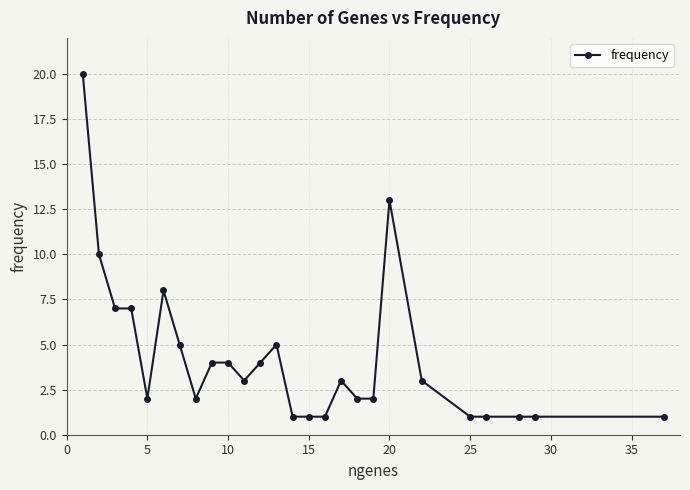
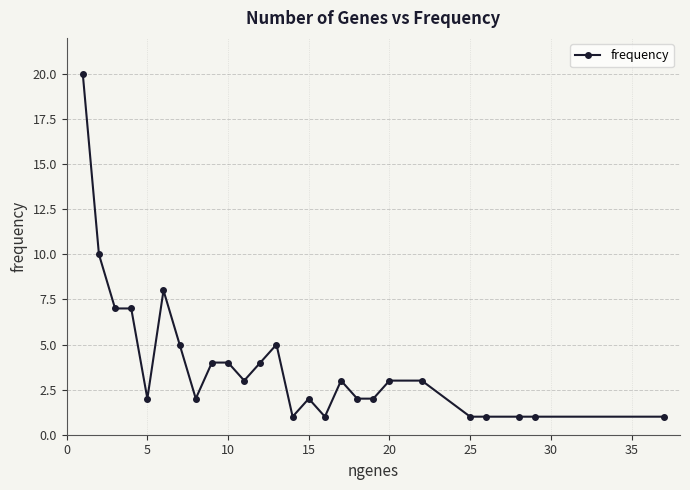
  {
    "5": 2,
    "10": 4,
-   "15": 1,
-   "20": 13,
+   "15": 2,
+   "20": 3,
    "25": 1
  }
